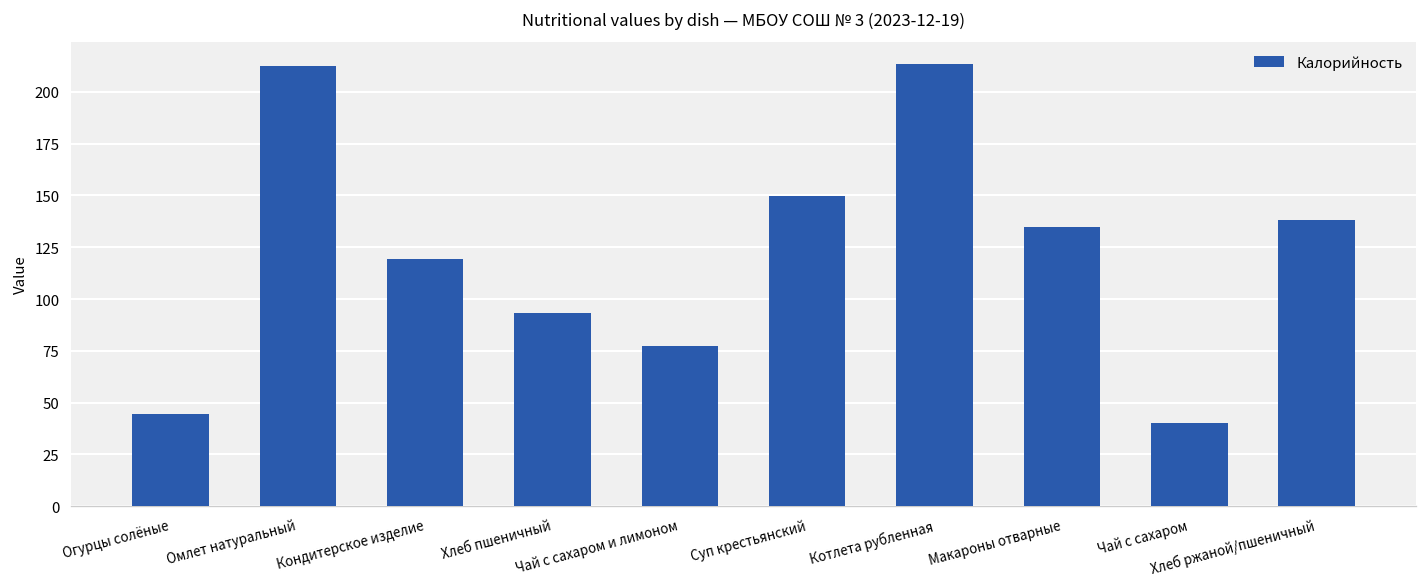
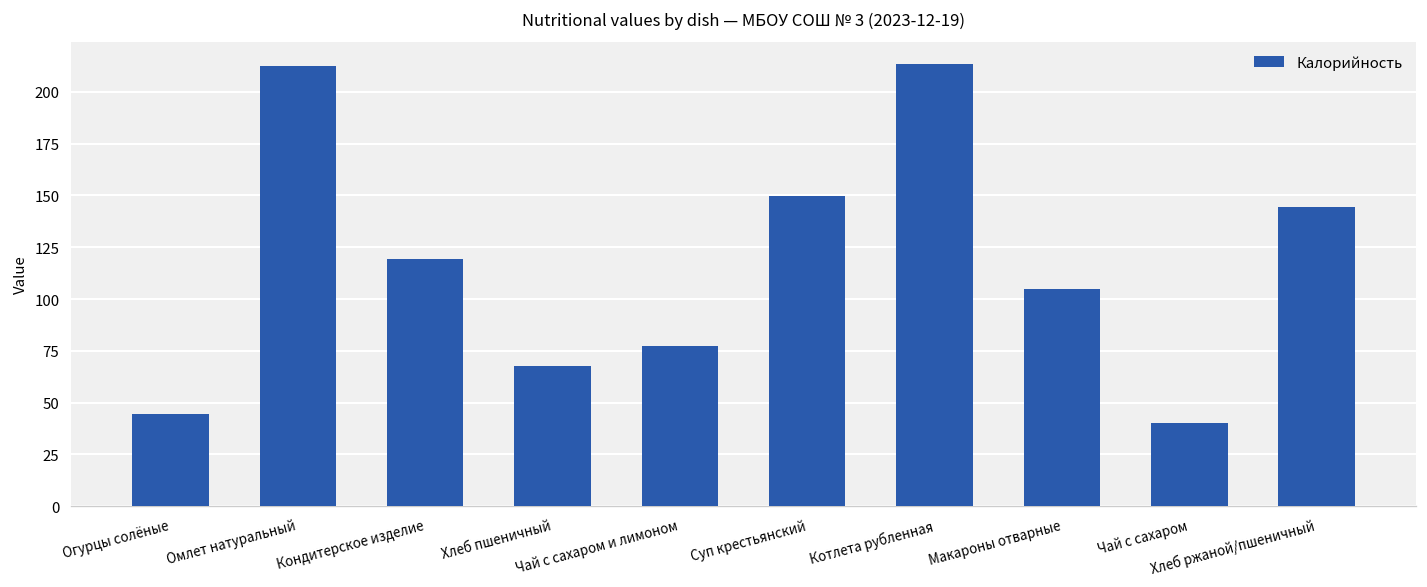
  {
    "Огурцы солёные": 44,
    "Омлет натуральный": 212,
    "Кондитерское изделие": 119,
-   "Хлеб пшеничный": 94,
+   "Хлеб пшеничный": 68,
    "Чай с сахаром и лимоном": 77,
    "Суп крестьянский": 150,
    "Котлета рубленная": 214,
-   "Макароны отварные": 135,
+   "Макароны отварные": 105,
    "Чай с сахаром": 40,
-   "Хлеб ржаной/пшеничный": 138
+   "Хлеб ржаной/пшеничный": 144
  }
